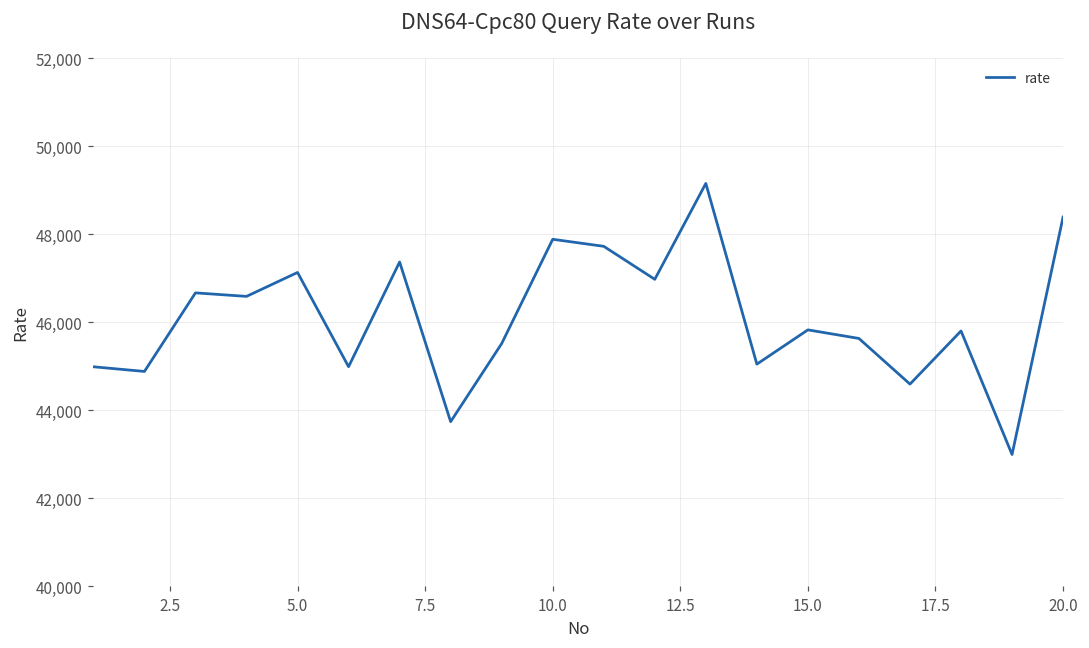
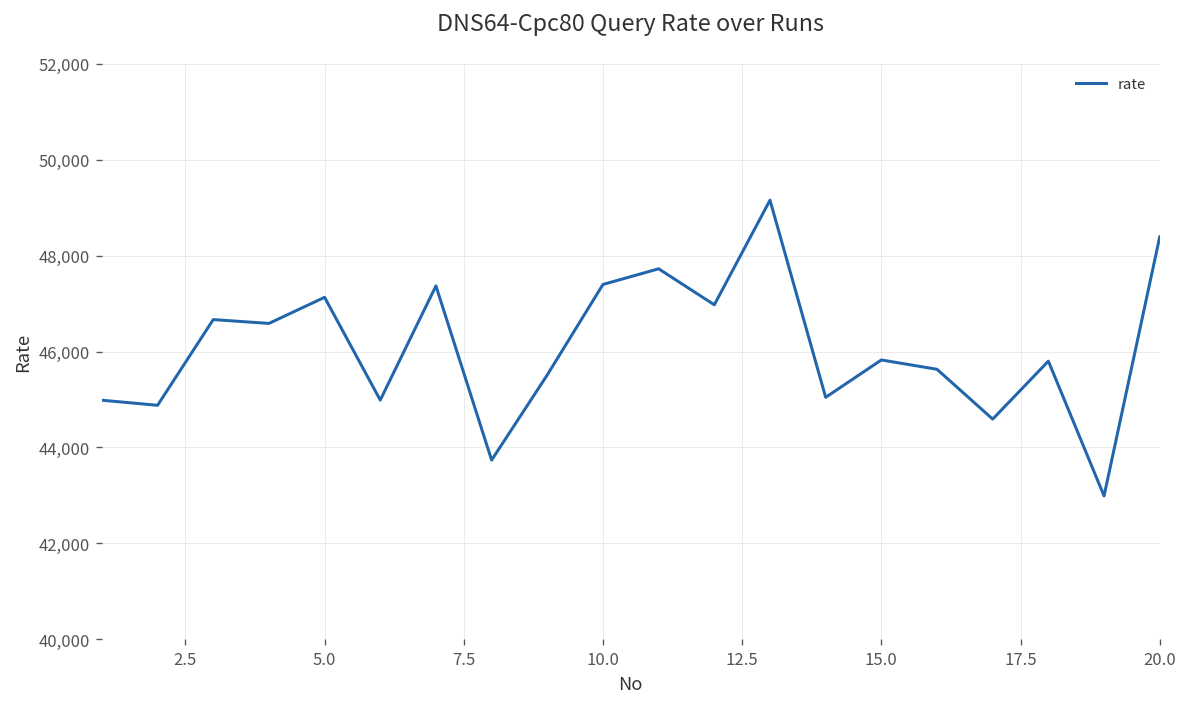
  {
    "5.0": "47,100",
-   "10.0": "47,900",
+   "10.0": "47,400",
    "15.0": "45,800",
    "20.0": "48,400"
  }
